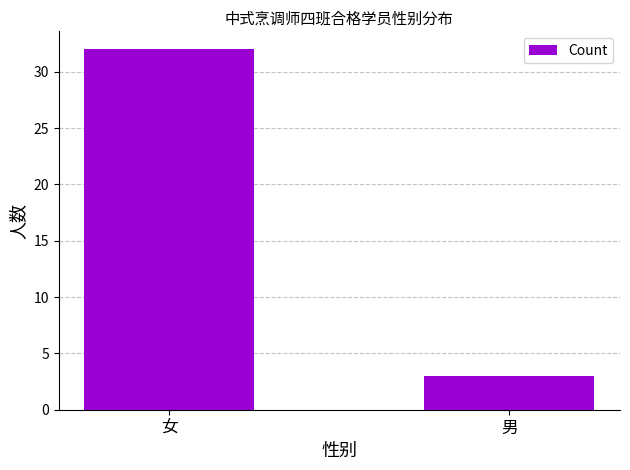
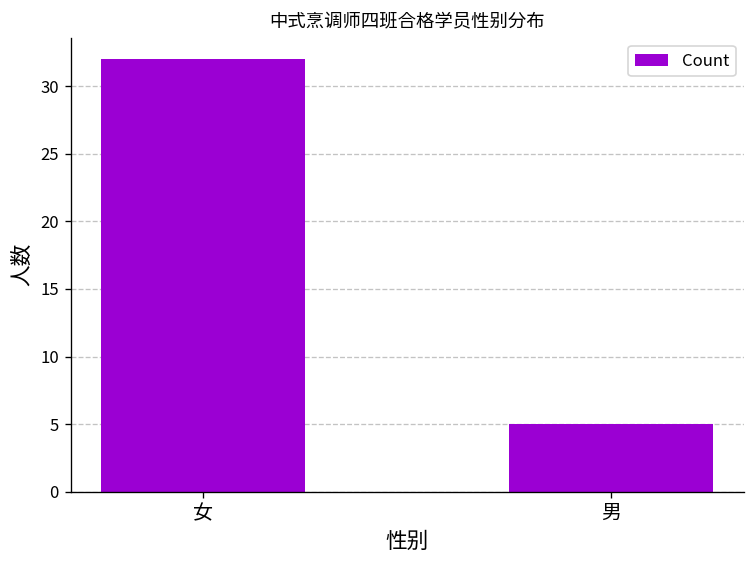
  {
    "女": 32,
-   "男": 3
+   "男": 5
  }
